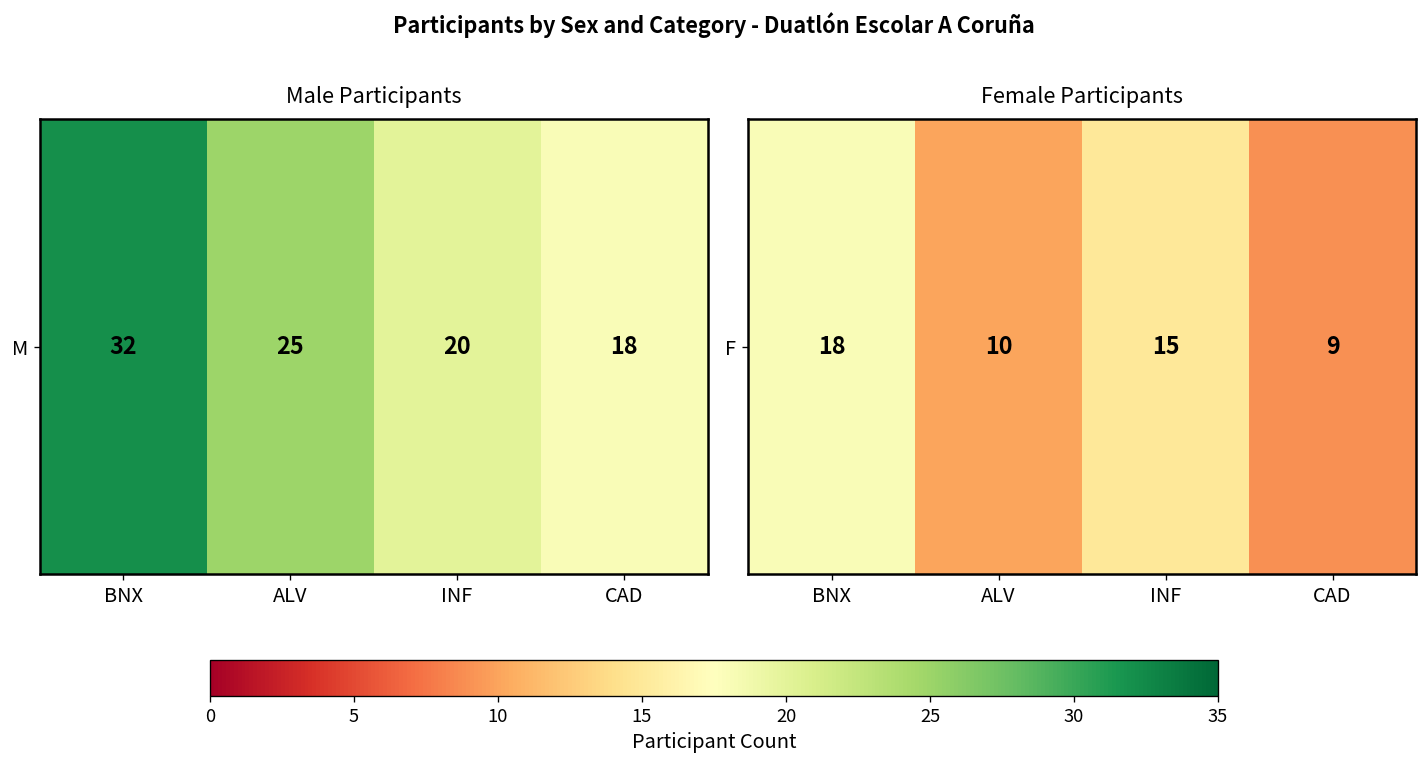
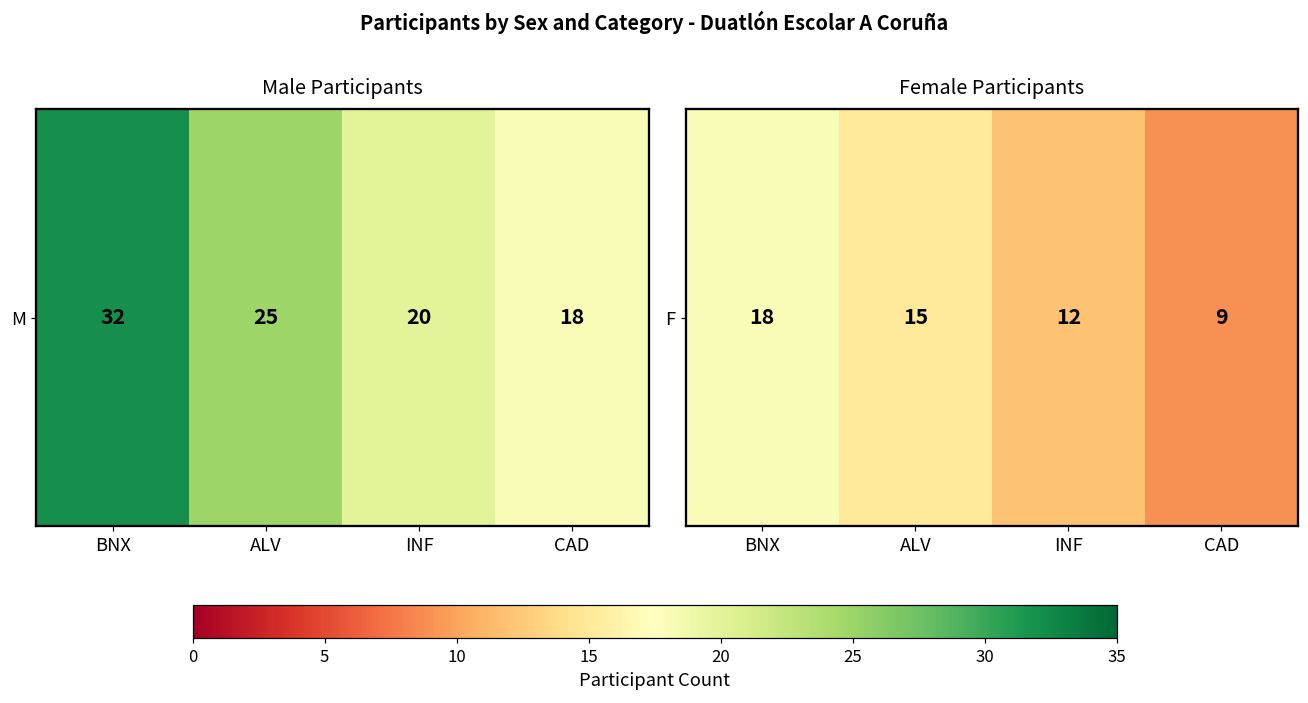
  {
    "Male Participants": {
      "M": {
        "BNX": 32,
        "ALV": 25,
        "INF": 20,
        "CAD": 18
      }
    },
    "Female Participants": {
      "F": {
        "BNX": 18,
-       "ALV": 10,
-       "INF": 15,
+       "ALV": 15,
+       "INF": 12,
        "CAD": 9
      }
    }
  }
